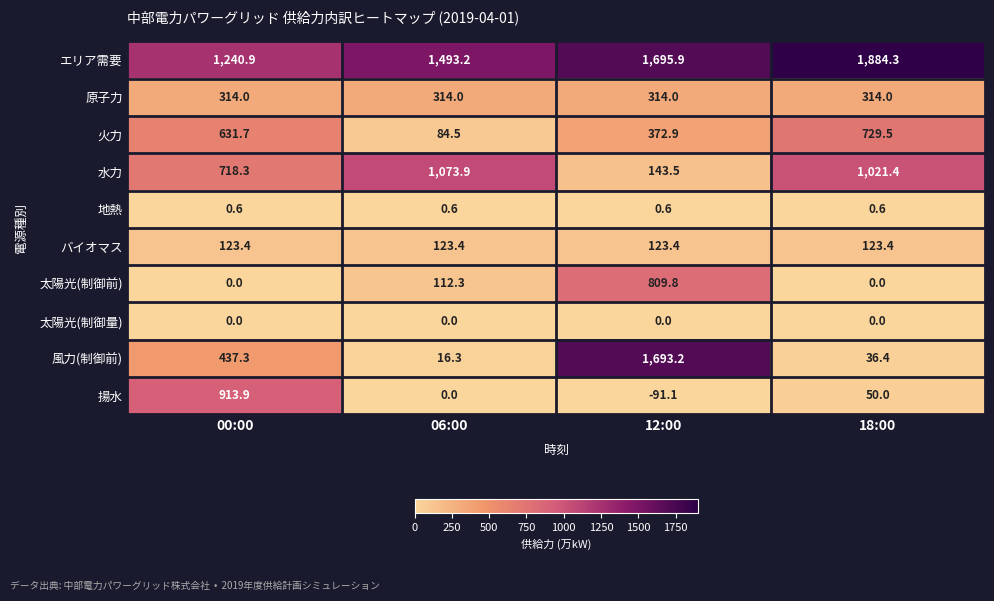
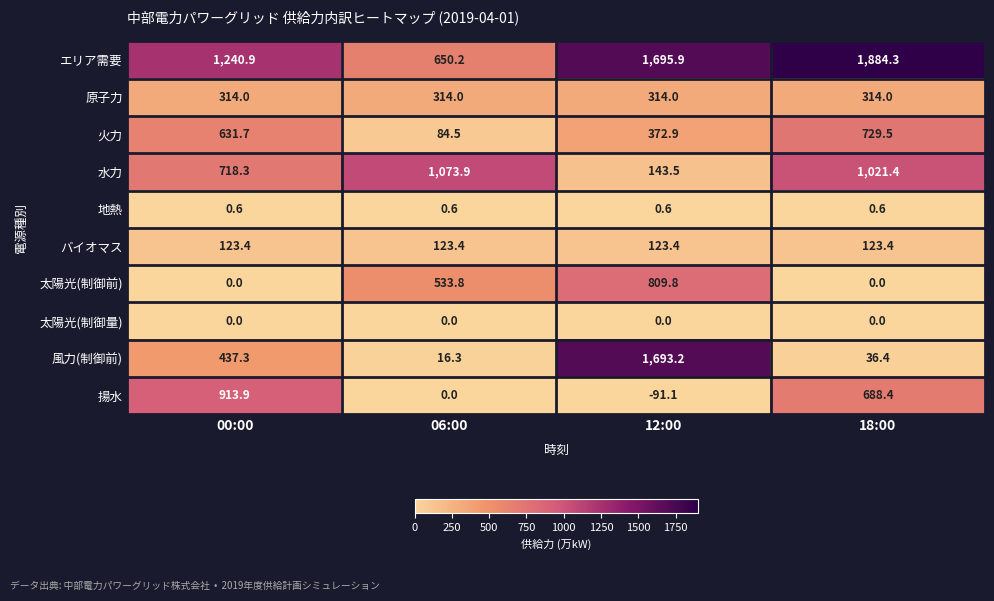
  {
    "エリア需要": {
      "00:00": "1,240.9",
-     "06:00": "1,493.2",
+     "06:00": "650.2",
      "12:00": "1,695.9",
      "18:00": "1,884.3"
    },
    "原子力": {
      "00:00": "314.0",
      "06:00": "314.0",
      "12:00": "314.0",
      "18:00": "314.0"
    },
    "火力": {
      "00:00": "631.7",
      "06:00": "84.5",
      "12:00": "372.9",
      "18:00": "729.5"
    },
    "水力": {
      "00:00": "718.3",
      "06:00": "1,073.9",
      "12:00": "143.5",
      "18:00": "1,021.4"
    },
    "地熱": {
      "00:00": "0.6",
      "06:00": "0.6",
      "12:00": "0.6",
      "18:00": "0.6"
    },
    "バイオマス": {
      "00:00": "123.4",
      "06:00": "123.4",
      "12:00": "123.4",
      "18:00": "123.4"
    },
    "太陽光(制御前)": {
      "00:00": "0.0",
-     "06:00": "112.3",
+     "06:00": "533.8",
      "12:00": "809.8",
      "18:00": "0.0"
    },
    "太陽光(制御量)": {
      "00:00": "0.0",
      "06:00": "0.0",
      "12:00": "0.0",
      "18:00": "0.0"
    },
    "風力(制御前)": {
      "00:00": "437.3",
      "06:00": "16.3",
      "12:00": "1,693.2",
      "18:00": "36.4"
    },
    "揚水": {
      "00:00": "913.9",
      "06:00": "0.0",
      "12:00": "-91.1",
-     "18:00": "50.0"
+     "18:00": "688.4"
    }
  }
